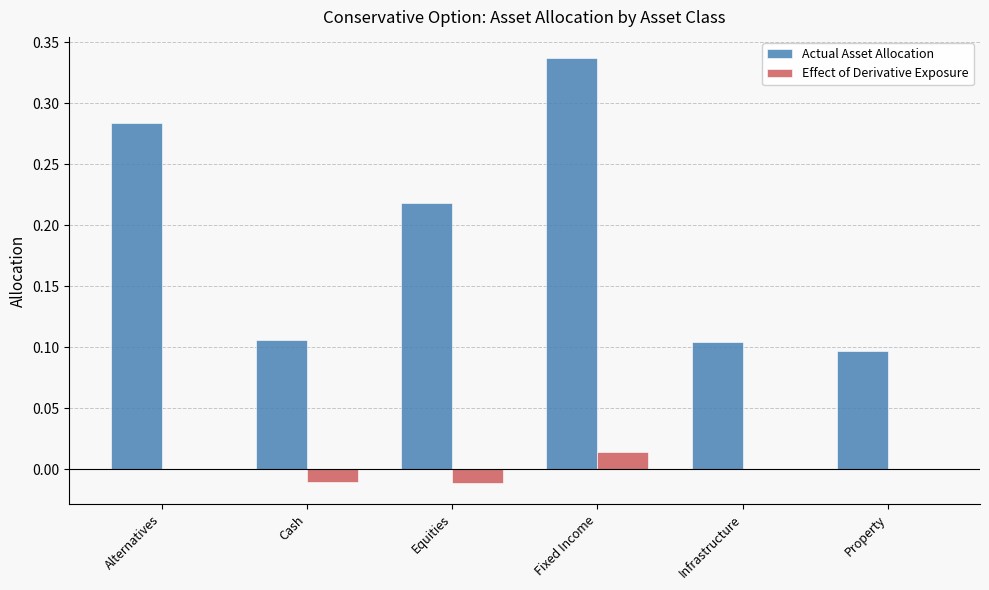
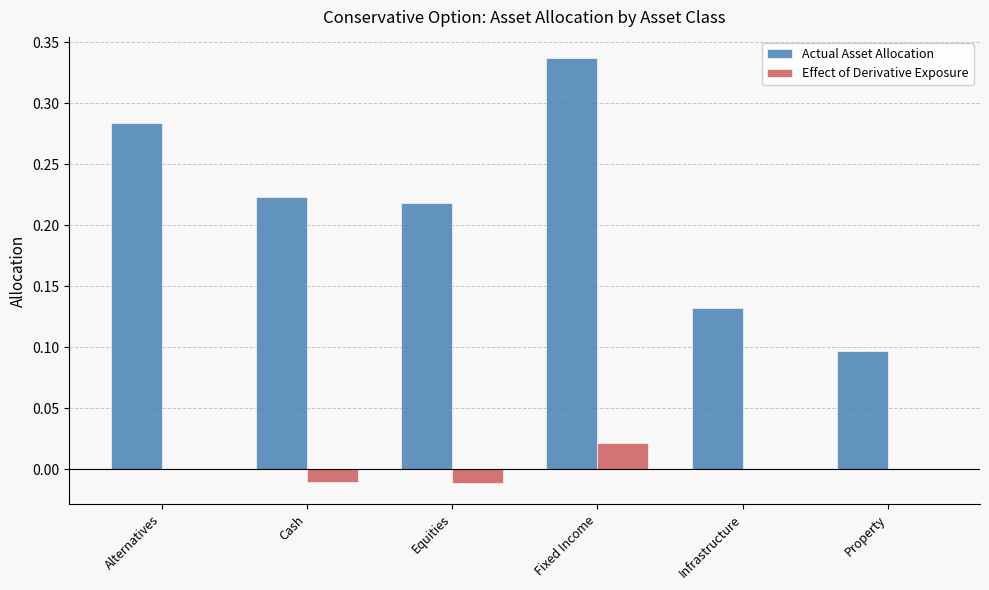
  {
    "Actual Asset Allocation": {
      "Alternatives": 0.284,
-     "Cash": 0.106,
+     "Cash": 0.223,
      "Equities": 0.218,
      "Fixed Income": 0.337,
-     "Infrastructure": 0.104,
+     "Infrastructure": 0.132,
      "Property": 0.097
    },
    "Effect of Derivative Exposure": {
      "Alternatives": 0.000,
      "Cash": -0.010,
      "Equities": -0.011,
-     "Fixed Income": 0.014,
+     "Fixed Income": 0.021,
      "Infrastructure": 0.000,
      "Property": 0.000
    }
  }
